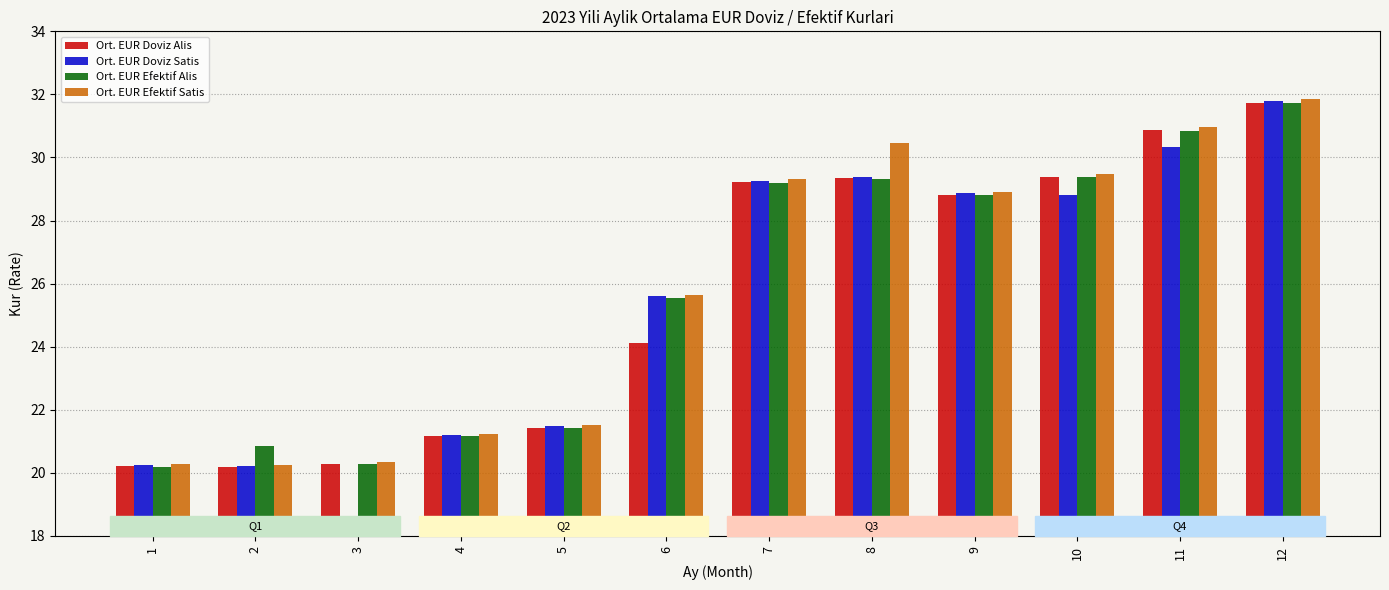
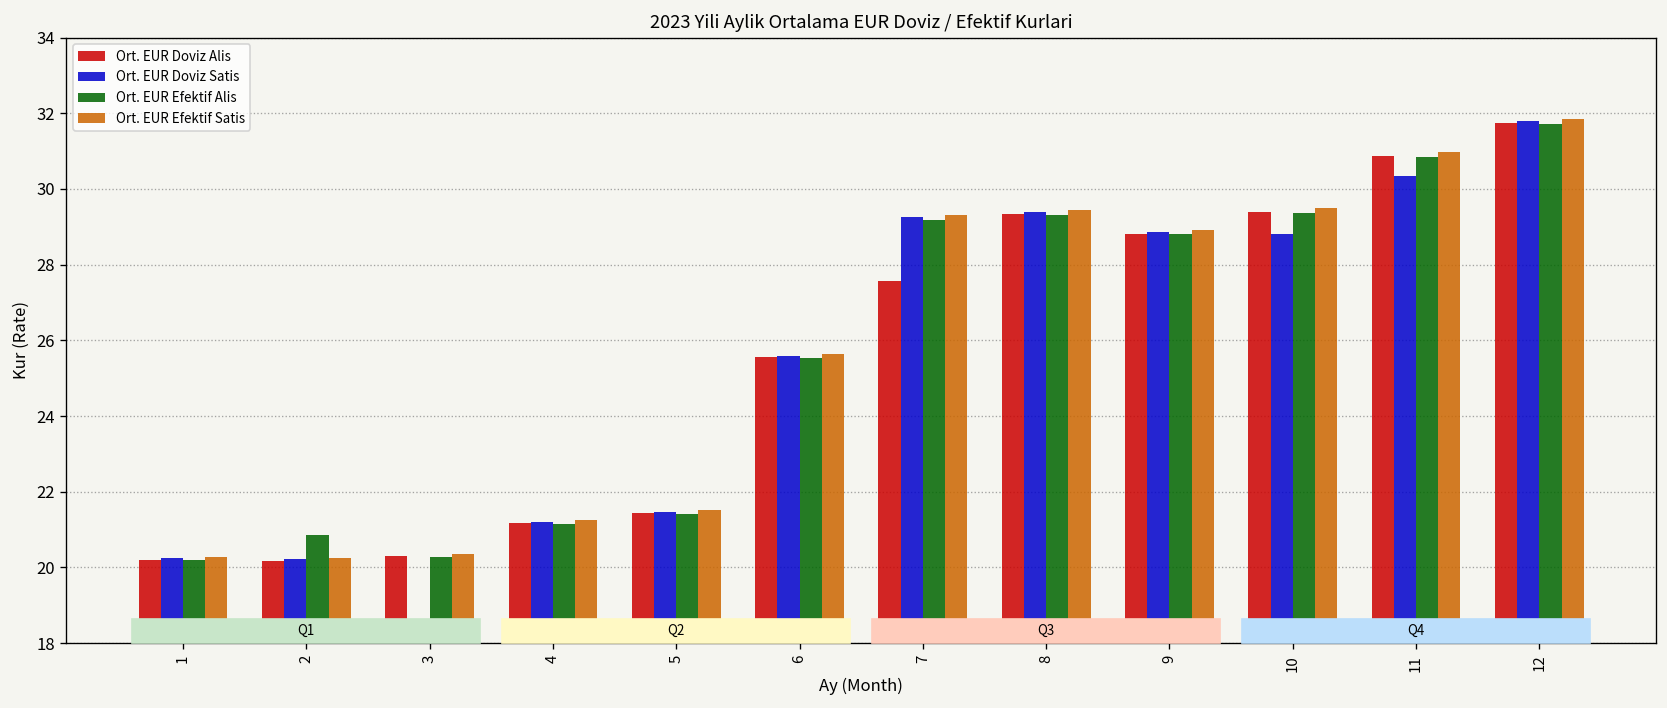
  {
    "Ort. EUR Doviz Alis": {
      "1": 20.2,
      "2": 20.2,
      "3": 20.3,
      "4": 21.2,
      "5": 21.4,
-     "6": 24.1,
-     "7": 29.2,
+     "6": 25.6,
+     "7": 27.6,
      "8": 29.3,
      "9": 28.8,
      "10": 29.4,
      "11": 30.9,
      "12": 31.7
    },
    "Ort. EUR Doviz Satis": {
      "1": 20.2,
      "2": 20.2,
      "4": 21.2,
      "5": 21.5,
      "6": 25.6,
      "7": 29.3,
      "8": 29.4,
      "9": 28.9,
      "10": 28.8,
      "11": 30.3,
      "12": 31.8
    },
    "Ort. EUR Efektif Alis": {
      "1": 20.2,
      "2": 20.9,
      "3": 20.3,
      "4": 21.2,
      "5": 21.4,
      "6": 25.5,
      "7": 29.2,
      "8": 29.3,
      "9": 28.8,
      "10": 29.4,
      "11": 30.9,
      "12": 31.7
    },
    "Ort. EUR Efektif Satis": {
      "1": 20.3,
      "2": 20.2,
      "3": 20.4,
      "4": 21.2,
      "5": 21.5,
      "6": 25.6,
      "7": 29.3,
-     "8": 30.5,
+     "8": 29.4,
      "9": 28.9,
      "10": 29.5,
      "11": 31.0,
      "12": 31.8
    }
  }
